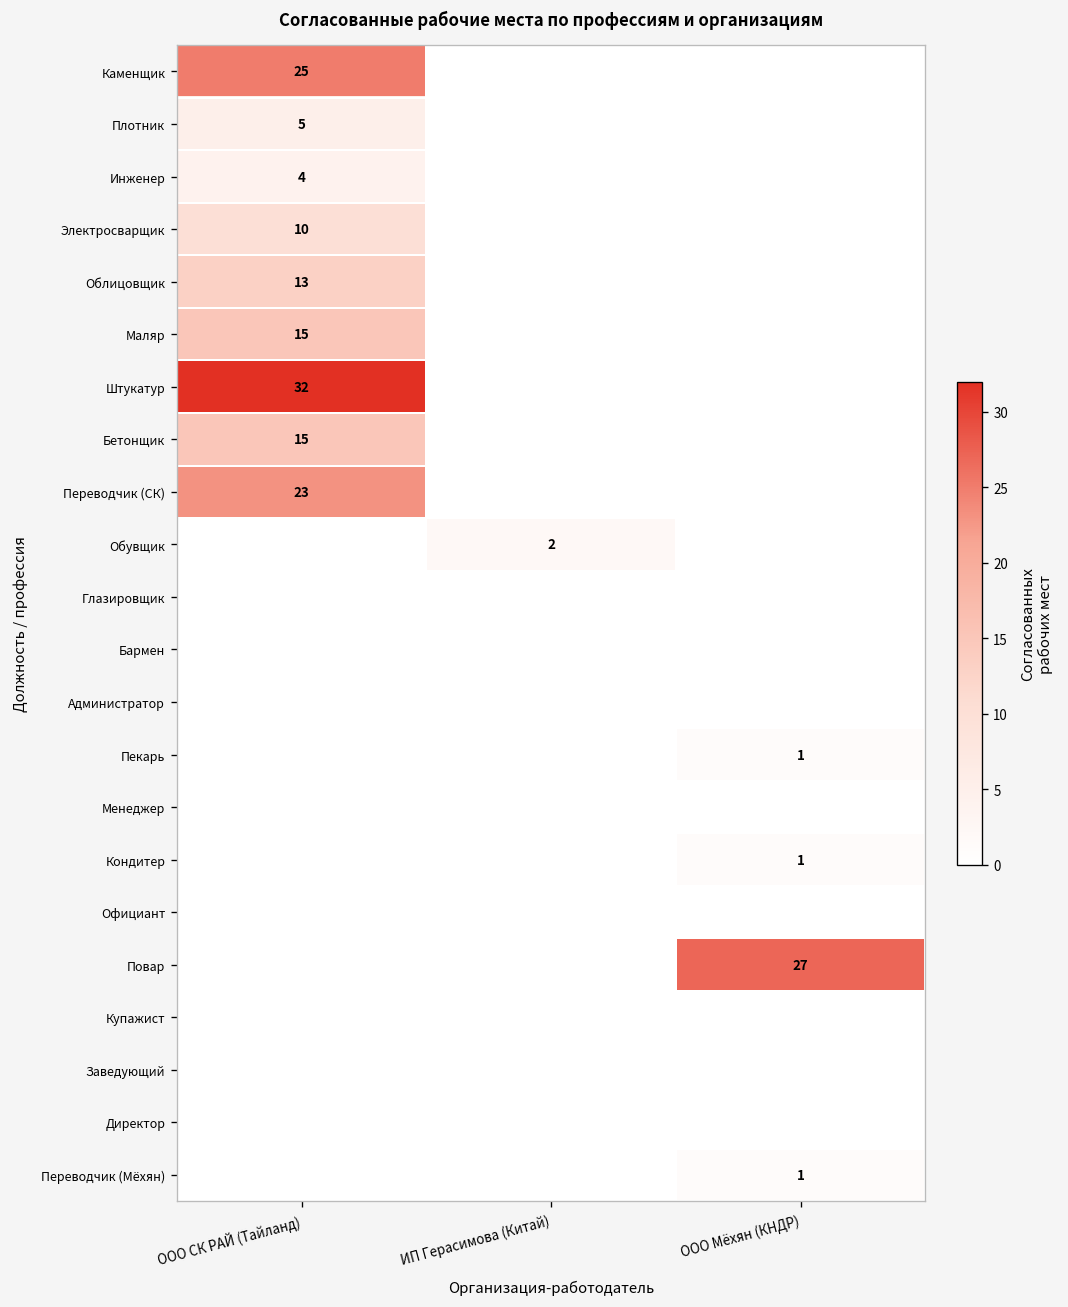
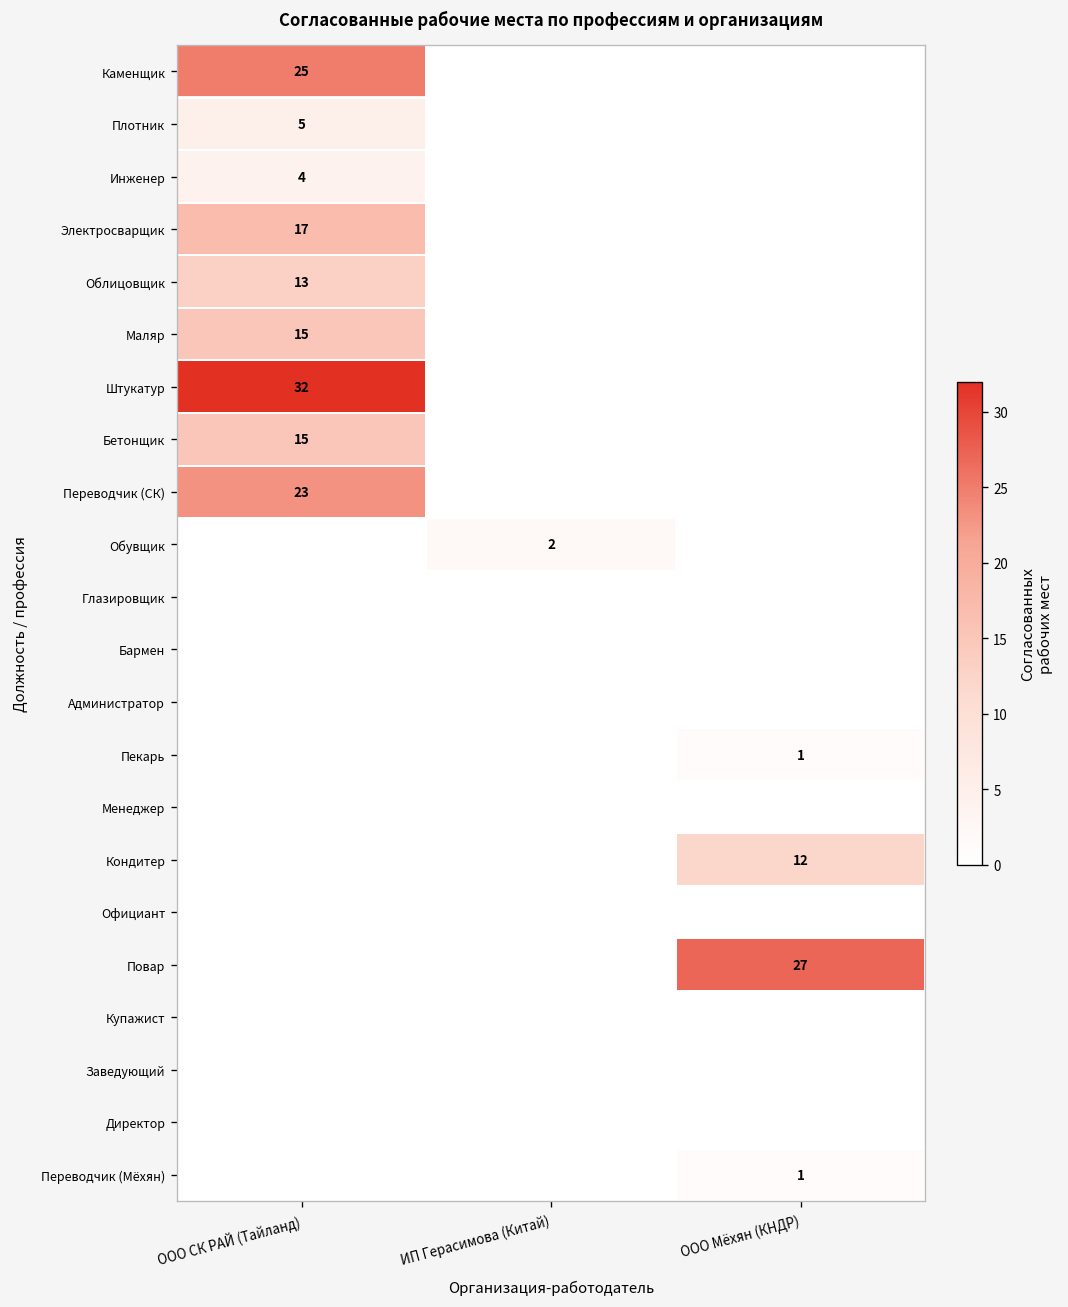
  {
    "Каменщик": {
      "ООО СК РАЙ (Тайланд)": 25
    },
    "Плотник": {
      "ООО СК РАЙ (Тайланд)": 5
    },
    "Инженер": {
      "ООО СК РАЙ (Тайланд)": 4
    },
    "Электросварщик": {
-     "ООО СК РАЙ (Тайланд)": 10
+     "ООО СК РАЙ (Тайланд)": 17
    },
    "Облицовщик": {
      "ООО СК РАЙ (Тайланд)": 13
    },
    "Маляр": {
      "ООО СК РАЙ (Тайланд)": 15
    },
    "Штукатур": {
      "ООО СК РАЙ (Тайланд)": 32
    },
    "Бетонщик": {
      "ООО СК РАЙ (Тайланд)": 15
    },
    "Переводчик (СК)": {
      "ООО СК РАЙ (Тайланд)": 23
    },
    "Обувщик": {
      "ИП Герасимова (Китай)": 2
    },
    "Пекарь": {
      "ООО Мёхян (КНДР)": 1
    },
    "Кондитер": {
-     "ООО Мёхян (КНДР)": 1
+     "ООО Мёхян (КНДР)": 12
    },
    "Повар": {
      "ООО Мёхян (КНДР)": 27
    },
    "Переводчик (Мёхян)": {
      "ООО Мёхян (КНДР)": 1
    }
  }
